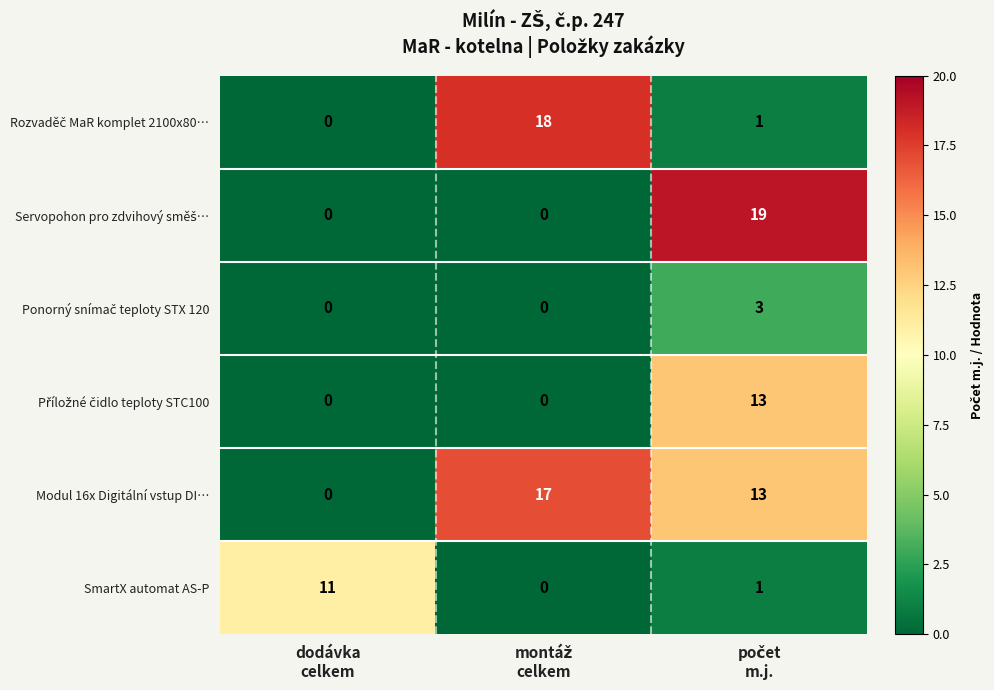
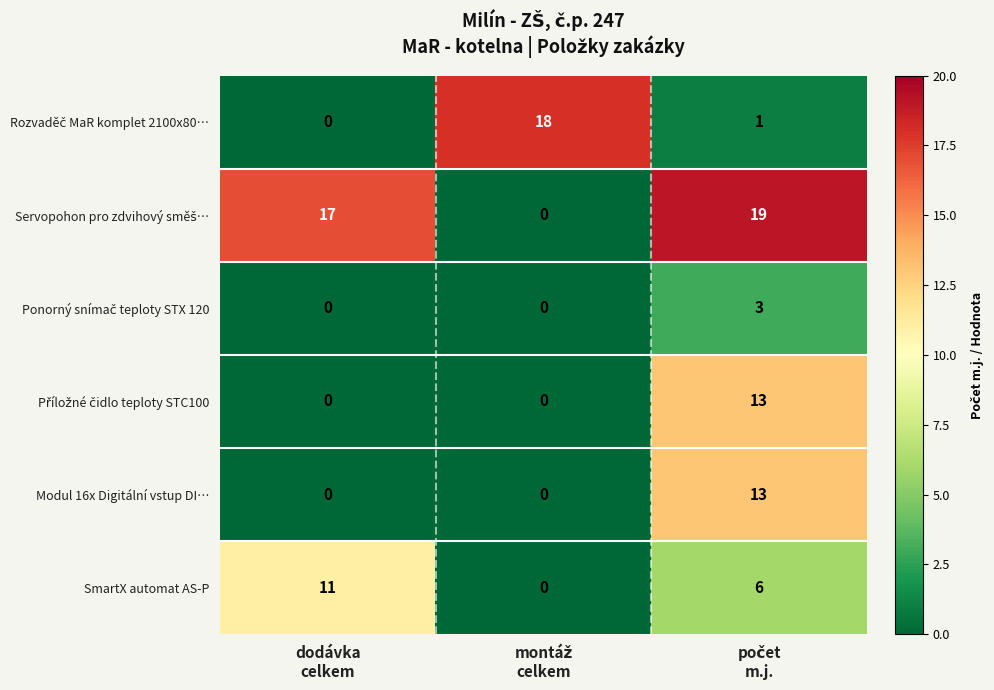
  {
    "Rozvaděč MaR komplet 2100x80…": {
      "dodávka celkem": 0,
      "montáž celkem": 18,
      "počet m.j.": 1
    },
    "Servopohon pro zdvihový směš…": {
-     "dodávka celkem": 0,
+     "dodávka celkem": 17,
      "montáž celkem": 0,
      "počet m.j.": 19
    },
    "Ponorný snímač teploty STX 120": {
      "dodávka celkem": 0,
      "montáž celkem": 0,
      "počet m.j.": 3
    },
    "Příložné čidlo teploty STC100": {
      "dodávka celkem": 0,
      "montáž celkem": 0,
      "počet m.j.": 13
    },
    "Modul 16x Digitální vstup DI…": {
      "dodávka celkem": 0,
-     "montáž celkem": 17,
+     "montáž celkem": 0,
      "počet m.j.": 13
    },
    "SmartX automat AS-P": {
      "dodávka celkem": 11,
      "montáž celkem": 0,
-     "počet m.j.": 1
+     "počet m.j.": 6
    }
  }
